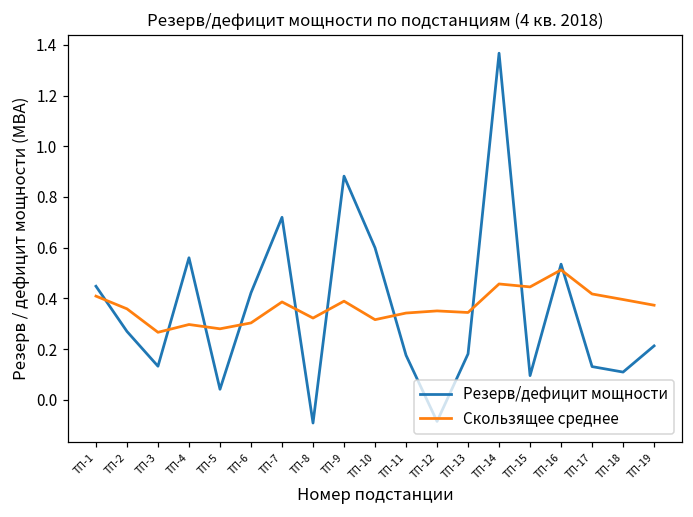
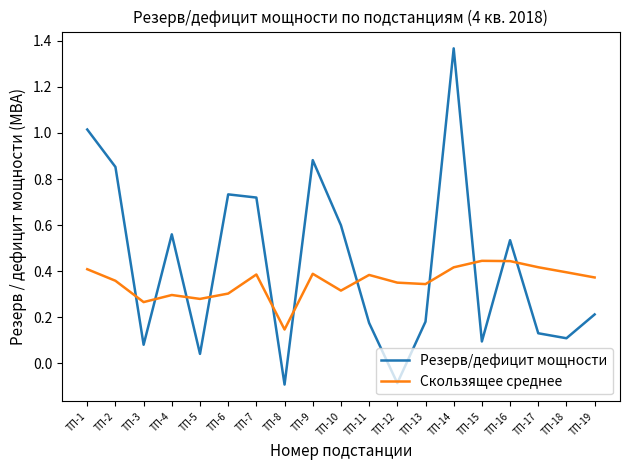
  {
    "Резерв/дефицит мощности": {
-     "ТП-1": 0.45,
-     "ТП-2": 0.27,
-     "ТП-3": 0.13,
+     "ТП-1": 1.02,
+     "ТП-2": 0.85,
+     "ТП-3": 0.08,
      "ТП-4": 0.56,
      "ТП-5": 0.04,
-     "ТП-6": 0.42,
+     "ТП-6": 0.73,
      "ТП-7": 0.72,
      "ТП-8": -0.09,
      "ТП-9": 0.88,
      "ТП-10": 0.60,
      "ТП-11": 0.18,
      "ТП-13": 0.18,
      "ТП-14": 1.37,
      "ТП-15": 0.10,
      "ТП-16": 0.53,
      "ТП-17": 0.13,
      "ТП-18": 0.11,
      "ТП-19": 0.21
    },
    "Скользящее среднее": {
      "ТП-1": 0.41,
      "ТП-2": 0.36,
      "ТП-3": 0.27,
      "ТП-4": 0.30,
      "ТП-5": 0.28,
      "ТП-6": 0.30,
      "ТП-7": 0.39,
-     "ТП-8": 0.32,
+     "ТП-8": 0.15,
      "ТП-9": 0.39,
      "ТП-10": 0.32,
-     "ТП-11": 0.34,
+     "ТП-11": 0.38,
      "ТП-12": 0.35,
      "ТП-13": 0.34,
-     "ТП-14": 0.46,
+     "ТП-14": 0.42,
      "ТП-15": 0.45,
-     "ТП-16": 0.51,
+     "ТП-16": 0.44,
      "ТП-17": 0.42,
      "ТП-18": 0.40,
      "ТП-19": 0.37
    }
  }
